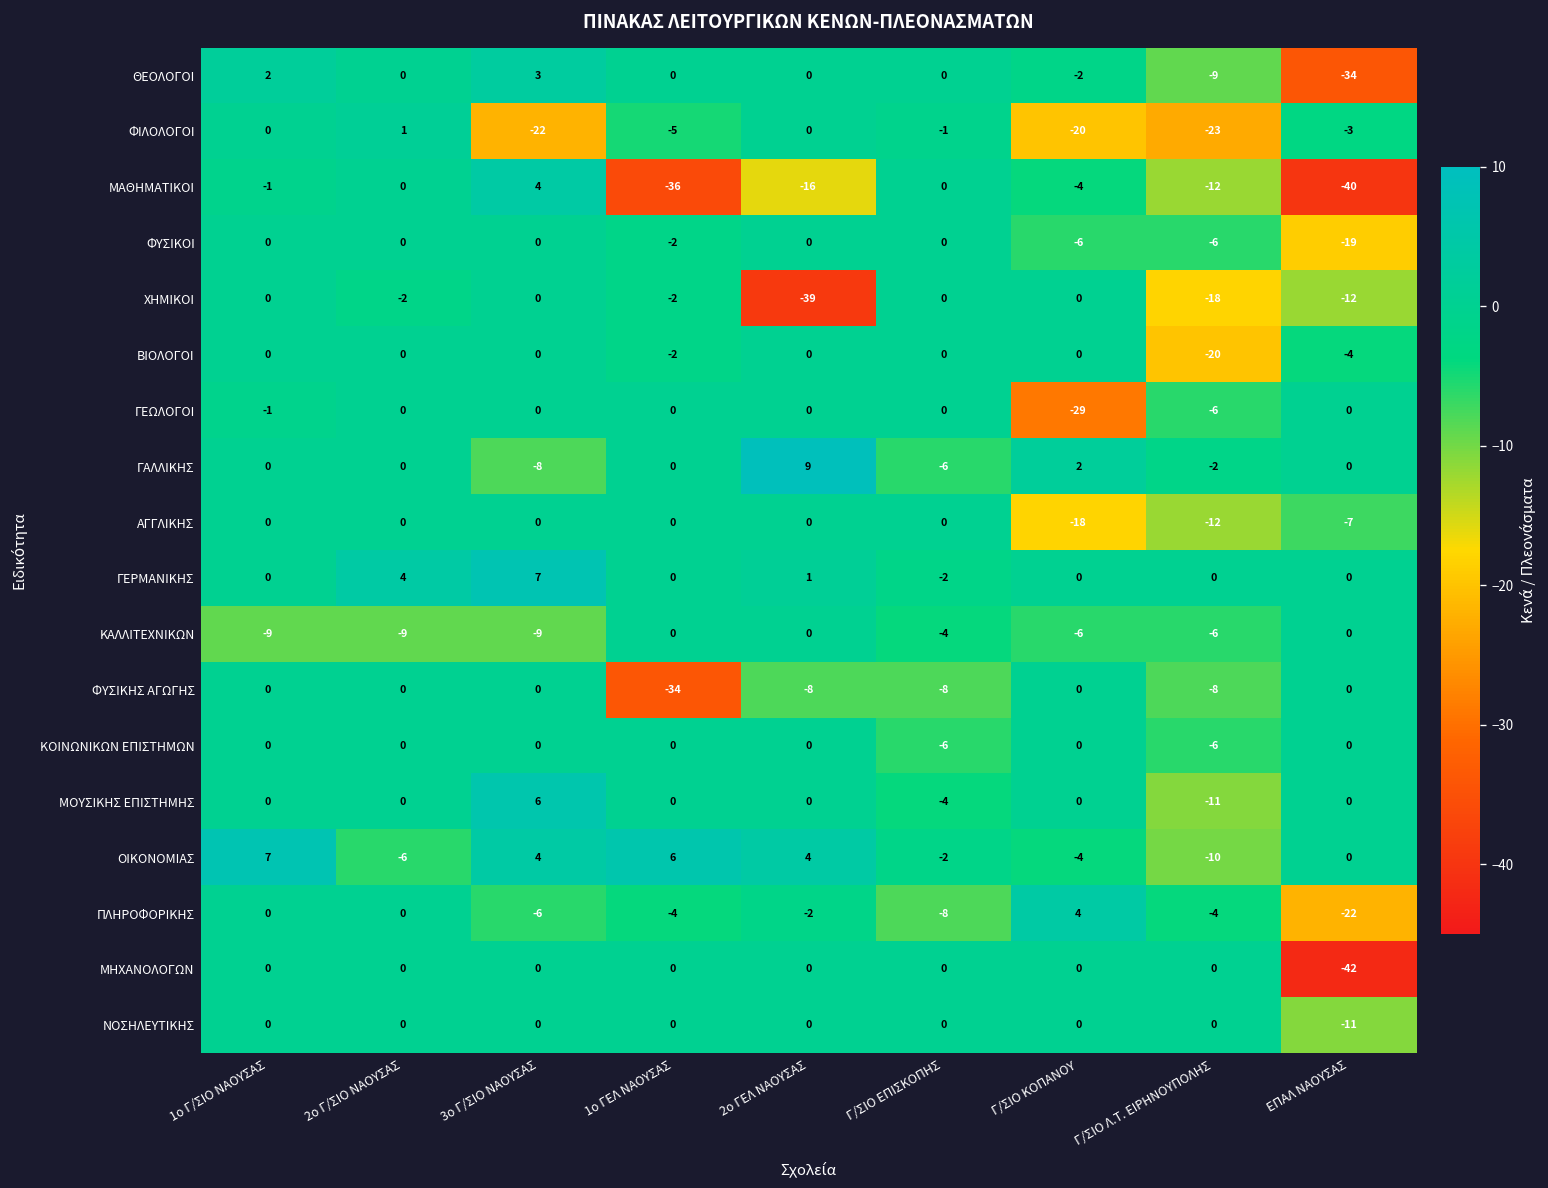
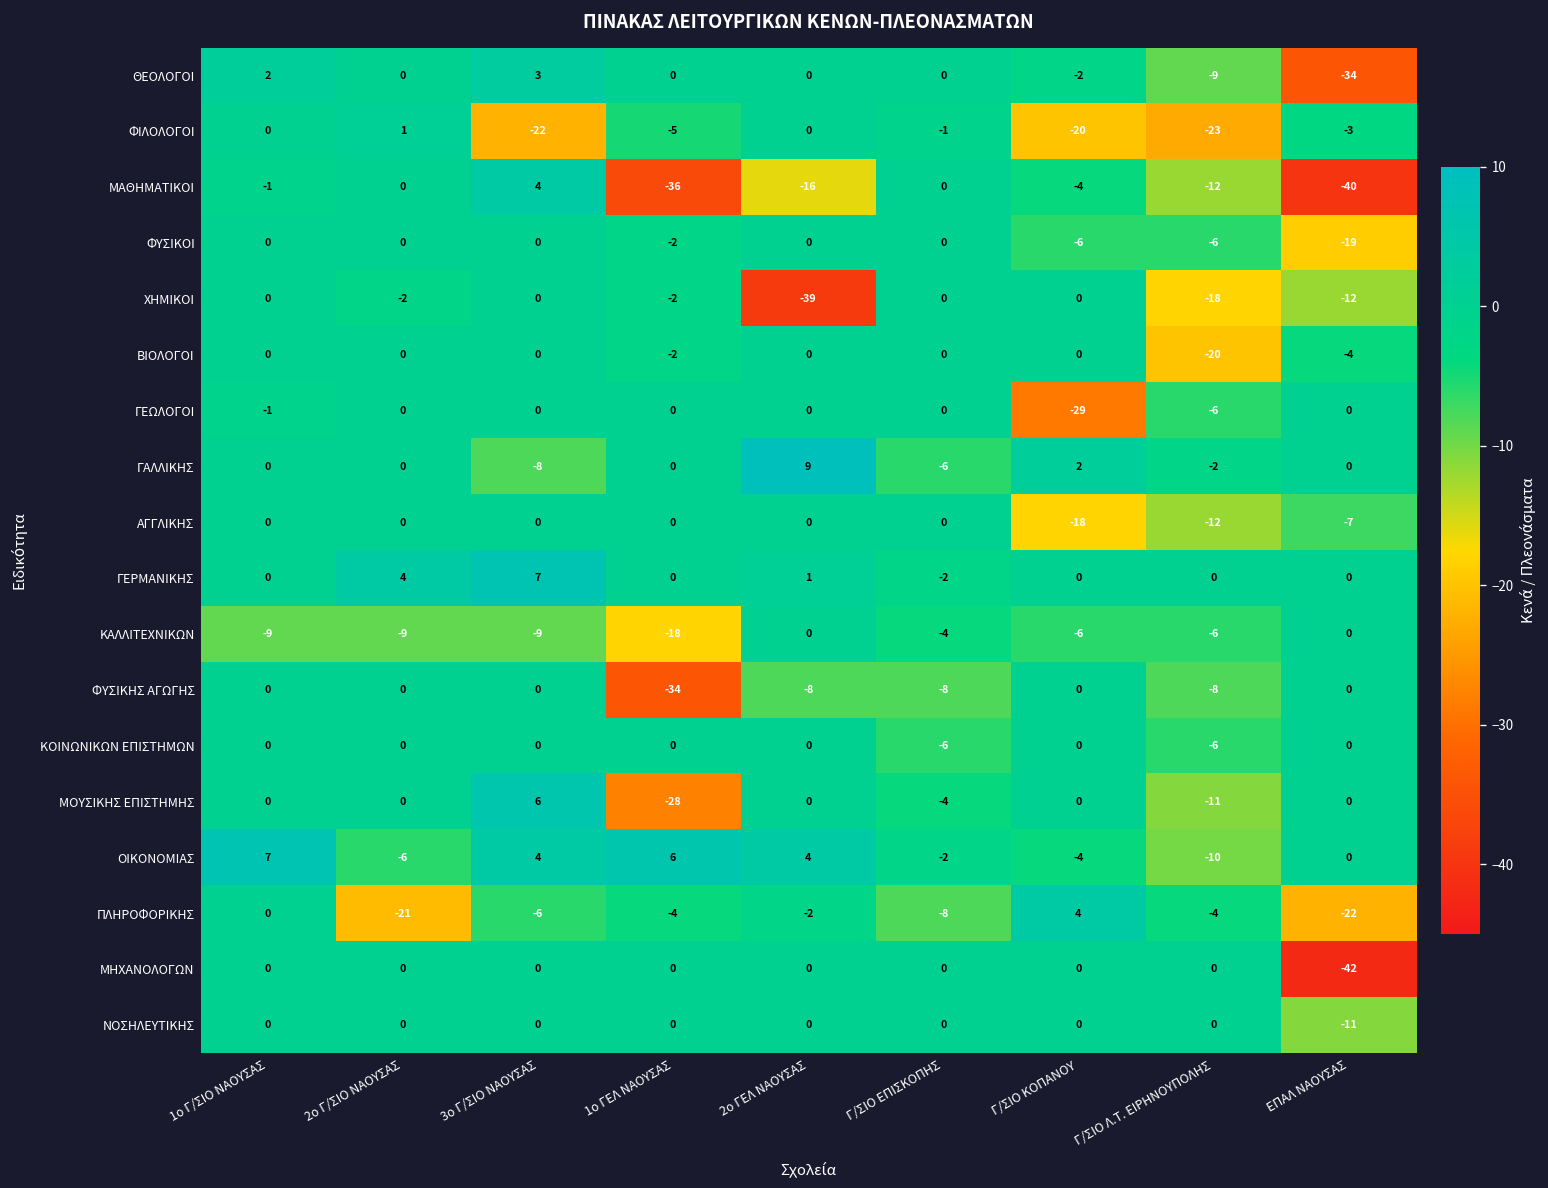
  {
    "ΘΕΟΛΟΓΟΙ": {
      "1ο Γ/ΣΙΟ ΝΑΟΥΣΑΣ": 2,
      "2ο Γ/ΣΙΟ ΝΑΟΥΣΑΣ": 0,
      "3ο Γ/ΣΙΟ ΝΑΟΥΣΑΣ": 3,
      "1ο ΓΕΛ ΝΑΟΥΣΑΣ": 0,
      "2ο ΓΕΛ ΝΑΟΥΣΑΣ": 0,
      "Γ/ΣΙΟ ΕΠΙΣΚΟΠΗΣ": 0,
      "Γ/ΣΙΟ ΚΟΠΑΝΟΥ": -2,
      "Γ/ΣΙΟ Λ.Τ. ΕΙΡΗΝΟΥΠΟΛΗΣ": -9,
      "ΕΠΑΛ ΝΑΟΥΣΑΣ": -34
    },
    "ΦΙΛΟΛΟΓΟΙ": {
      "1ο Γ/ΣΙΟ ΝΑΟΥΣΑΣ": 0,
      "2ο Γ/ΣΙΟ ΝΑΟΥΣΑΣ": 1,
      "3ο Γ/ΣΙΟ ΝΑΟΥΣΑΣ": -22,
      "1ο ΓΕΛ ΝΑΟΥΣΑΣ": -5,
      "2ο ΓΕΛ ΝΑΟΥΣΑΣ": 0,
      "Γ/ΣΙΟ ΕΠΙΣΚΟΠΗΣ": -1,
      "Γ/ΣΙΟ ΚΟΠΑΝΟΥ": -20,
      "Γ/ΣΙΟ Λ.Τ. ΕΙΡΗΝΟΥΠΟΛΗΣ": -23,
      "ΕΠΑΛ ΝΑΟΥΣΑΣ": -3
    },
    "ΜΑΘΗΜΑΤΙΚΟΙ": {
      "1ο Γ/ΣΙΟ ΝΑΟΥΣΑΣ": -1,
      "2ο Γ/ΣΙΟ ΝΑΟΥΣΑΣ": 0,
      "3ο Γ/ΣΙΟ ΝΑΟΥΣΑΣ": 4,
      "1ο ΓΕΛ ΝΑΟΥΣΑΣ": -36,
      "2ο ΓΕΛ ΝΑΟΥΣΑΣ": -16,
      "Γ/ΣΙΟ ΕΠΙΣΚΟΠΗΣ": 0,
      "Γ/ΣΙΟ ΚΟΠΑΝΟΥ": -4,
      "Γ/ΣΙΟ Λ.Τ. ΕΙΡΗΝΟΥΠΟΛΗΣ": -12,
      "ΕΠΑΛ ΝΑΟΥΣΑΣ": -40
    },
    "ΦΥΣΙΚΟΙ": {
      "1ο Γ/ΣΙΟ ΝΑΟΥΣΑΣ": 0,
      "2ο Γ/ΣΙΟ ΝΑΟΥΣΑΣ": 0,
      "3ο Γ/ΣΙΟ ΝΑΟΥΣΑΣ": 0,
      "1ο ΓΕΛ ΝΑΟΥΣΑΣ": -2,
      "2ο ΓΕΛ ΝΑΟΥΣΑΣ": 0,
      "Γ/ΣΙΟ ΕΠΙΣΚΟΠΗΣ": 0,
      "Γ/ΣΙΟ ΚΟΠΑΝΟΥ": -6,
      "Γ/ΣΙΟ Λ.Τ. ΕΙΡΗΝΟΥΠΟΛΗΣ": -6,
      "ΕΠΑΛ ΝΑΟΥΣΑΣ": -19
    },
    "ΧΗΜΙΚΟΙ": {
      "1ο Γ/ΣΙΟ ΝΑΟΥΣΑΣ": 0,
      "2ο Γ/ΣΙΟ ΝΑΟΥΣΑΣ": -2,
      "3ο Γ/ΣΙΟ ΝΑΟΥΣΑΣ": 0,
      "1ο ΓΕΛ ΝΑΟΥΣΑΣ": -2,
      "2ο ΓΕΛ ΝΑΟΥΣΑΣ": -39,
      "Γ/ΣΙΟ ΕΠΙΣΚΟΠΗΣ": 0,
      "Γ/ΣΙΟ ΚΟΠΑΝΟΥ": 0,
      "Γ/ΣΙΟ Λ.Τ. ΕΙΡΗΝΟΥΠΟΛΗΣ": -18,
      "ΕΠΑΛ ΝΑΟΥΣΑΣ": -12
    },
    "ΒΙΟΛΟΓΟΙ": {
      "1ο Γ/ΣΙΟ ΝΑΟΥΣΑΣ": 0,
      "2ο Γ/ΣΙΟ ΝΑΟΥΣΑΣ": 0,
      "3ο Γ/ΣΙΟ ΝΑΟΥΣΑΣ": 0,
      "1ο ΓΕΛ ΝΑΟΥΣΑΣ": -2,
      "2ο ΓΕΛ ΝΑΟΥΣΑΣ": 0,
      "Γ/ΣΙΟ ΕΠΙΣΚΟΠΗΣ": 0,
      "Γ/ΣΙΟ ΚΟΠΑΝΟΥ": 0,
      "Γ/ΣΙΟ Λ.Τ. ΕΙΡΗΝΟΥΠΟΛΗΣ": -20,
      "ΕΠΑΛ ΝΑΟΥΣΑΣ": -4
    },
    "ΓΕΩΛΟΓΟΙ": {
      "1ο Γ/ΣΙΟ ΝΑΟΥΣΑΣ": -1,
      "2ο Γ/ΣΙΟ ΝΑΟΥΣΑΣ": 0,
      "3ο Γ/ΣΙΟ ΝΑΟΥΣΑΣ": 0,
      "1ο ΓΕΛ ΝΑΟΥΣΑΣ": 0,
      "2ο ΓΕΛ ΝΑΟΥΣΑΣ": 0,
      "Γ/ΣΙΟ ΕΠΙΣΚΟΠΗΣ": 0,
      "Γ/ΣΙΟ ΚΟΠΑΝΟΥ": -29,
      "Γ/ΣΙΟ Λ.Τ. ΕΙΡΗΝΟΥΠΟΛΗΣ": -6,
      "ΕΠΑΛ ΝΑΟΥΣΑΣ": 0
    },
    "ΓΑΛΛΙΚΗΣ": {
      "1ο Γ/ΣΙΟ ΝΑΟΥΣΑΣ": 0,
      "2ο Γ/ΣΙΟ ΝΑΟΥΣΑΣ": 0,
      "3ο Γ/ΣΙΟ ΝΑΟΥΣΑΣ": -8,
      "1ο ΓΕΛ ΝΑΟΥΣΑΣ": 0,
      "2ο ΓΕΛ ΝΑΟΥΣΑΣ": 9,
      "Γ/ΣΙΟ ΕΠΙΣΚΟΠΗΣ": -6,
      "Γ/ΣΙΟ ΚΟΠΑΝΟΥ": 2,
      "Γ/ΣΙΟ Λ.Τ. ΕΙΡΗΝΟΥΠΟΛΗΣ": -2,
      "ΕΠΑΛ ΝΑΟΥΣΑΣ": 0
    },
    "ΑΓΓΛΙΚΗΣ": {
      "1ο Γ/ΣΙΟ ΝΑΟΥΣΑΣ": 0,
      "2ο Γ/ΣΙΟ ΝΑΟΥΣΑΣ": 0,
      "3ο Γ/ΣΙΟ ΝΑΟΥΣΑΣ": 0,
      "1ο ΓΕΛ ΝΑΟΥΣΑΣ": 0,
      "2ο ΓΕΛ ΝΑΟΥΣΑΣ": 0,
      "Γ/ΣΙΟ ΕΠΙΣΚΟΠΗΣ": 0,
      "Γ/ΣΙΟ ΚΟΠΑΝΟΥ": -18,
      "Γ/ΣΙΟ Λ.Τ. ΕΙΡΗΝΟΥΠΟΛΗΣ": -12,
      "ΕΠΑΛ ΝΑΟΥΣΑΣ": -7
    },
    "ΓΕΡΜΑΝΙΚΗΣ": {
      "1ο Γ/ΣΙΟ ΝΑΟΥΣΑΣ": 0,
      "2ο Γ/ΣΙΟ ΝΑΟΥΣΑΣ": 4,
      "3ο Γ/ΣΙΟ ΝΑΟΥΣΑΣ": 7,
      "1ο ΓΕΛ ΝΑΟΥΣΑΣ": 0,
      "2ο ΓΕΛ ΝΑΟΥΣΑΣ": 1,
      "Γ/ΣΙΟ ΕΠΙΣΚΟΠΗΣ": -2,
      "Γ/ΣΙΟ ΚΟΠΑΝΟΥ": 0,
      "Γ/ΣΙΟ Λ.Τ. ΕΙΡΗΝΟΥΠΟΛΗΣ": 0,
      "ΕΠΑΛ ΝΑΟΥΣΑΣ": 0
    },
    "ΚΑΛΛΙΤΕΧΝΙΚΩΝ": {
      "1ο Γ/ΣΙΟ ΝΑΟΥΣΑΣ": -9,
      "2ο Γ/ΣΙΟ ΝΑΟΥΣΑΣ": -9,
      "3ο Γ/ΣΙΟ ΝΑΟΥΣΑΣ": -9,
-     "1ο ΓΕΛ ΝΑΟΥΣΑΣ": 0,
+     "1ο ΓΕΛ ΝΑΟΥΣΑΣ": -18,
      "2ο ΓΕΛ ΝΑΟΥΣΑΣ": 0,
      "Γ/ΣΙΟ ΕΠΙΣΚΟΠΗΣ": -4,
      "Γ/ΣΙΟ ΚΟΠΑΝΟΥ": -6,
      "Γ/ΣΙΟ Λ.Τ. ΕΙΡΗΝΟΥΠΟΛΗΣ": -6,
      "ΕΠΑΛ ΝΑΟΥΣΑΣ": 0
    },
    "ΦΥΣΙΚΗΣ ΑΓΩΓΗΣ": {
      "1ο Γ/ΣΙΟ ΝΑΟΥΣΑΣ": 0,
      "2ο Γ/ΣΙΟ ΝΑΟΥΣΑΣ": 0,
      "3ο Γ/ΣΙΟ ΝΑΟΥΣΑΣ": 0,
      "1ο ΓΕΛ ΝΑΟΥΣΑΣ": -34,
      "2ο ΓΕΛ ΝΑΟΥΣΑΣ": -8,
      "Γ/ΣΙΟ ΕΠΙΣΚΟΠΗΣ": -8,
      "Γ/ΣΙΟ ΚΟΠΑΝΟΥ": 0,
      "Γ/ΣΙΟ Λ.Τ. ΕΙΡΗΝΟΥΠΟΛΗΣ": -8,
      "ΕΠΑΛ ΝΑΟΥΣΑΣ": 0
    },
    "ΚΟΙΝΩΝΙΚΩΝ ΕΠΙΣΤΗΜΩΝ": {
      "1ο Γ/ΣΙΟ ΝΑΟΥΣΑΣ": 0,
      "2ο Γ/ΣΙΟ ΝΑΟΥΣΑΣ": 0,
      "3ο Γ/ΣΙΟ ΝΑΟΥΣΑΣ": 0,
      "1ο ΓΕΛ ΝΑΟΥΣΑΣ": 0,
      "2ο ΓΕΛ ΝΑΟΥΣΑΣ": 0,
      "Γ/ΣΙΟ ΕΠΙΣΚΟΠΗΣ": -6,
      "Γ/ΣΙΟ ΚΟΠΑΝΟΥ": 0,
      "Γ/ΣΙΟ Λ.Τ. ΕΙΡΗΝΟΥΠΟΛΗΣ": -6,
      "ΕΠΑΛ ΝΑΟΥΣΑΣ": 0
    },
    "ΜΟΥΣΙΚΗΣ ΕΠΙΣΤΗΜΗΣ": {
      "1ο Γ/ΣΙΟ ΝΑΟΥΣΑΣ": 0,
      "2ο Γ/ΣΙΟ ΝΑΟΥΣΑΣ": 0,
      "3ο Γ/ΣΙΟ ΝΑΟΥΣΑΣ": 6,
-     "1ο ΓΕΛ ΝΑΟΥΣΑΣ": 0,
+     "1ο ΓΕΛ ΝΑΟΥΣΑΣ": -28,
      "2ο ΓΕΛ ΝΑΟΥΣΑΣ": 0,
      "Γ/ΣΙΟ ΕΠΙΣΚΟΠΗΣ": -4,
      "Γ/ΣΙΟ ΚΟΠΑΝΟΥ": 0,
      "Γ/ΣΙΟ Λ.Τ. ΕΙΡΗΝΟΥΠΟΛΗΣ": -11,
      "ΕΠΑΛ ΝΑΟΥΣΑΣ": 0
    },
    "OIKONOMΙΑΣ": {
      "1ο Γ/ΣΙΟ ΝΑΟΥΣΑΣ": 7,
      "2ο Γ/ΣΙΟ ΝΑΟΥΣΑΣ": -6,
      "3ο Γ/ΣΙΟ ΝΑΟΥΣΑΣ": 4,
      "1ο ΓΕΛ ΝΑΟΥΣΑΣ": 6,
      "2ο ΓΕΛ ΝΑΟΥΣΑΣ": 4,
      "Γ/ΣΙΟ ΕΠΙΣΚΟΠΗΣ": -2,
      "Γ/ΣΙΟ ΚΟΠΑΝΟΥ": -4,
      "Γ/ΣΙΟ Λ.Τ. ΕΙΡΗΝΟΥΠΟΛΗΣ": -10,
      "ΕΠΑΛ ΝΑΟΥΣΑΣ": 0
    },
    "ΠΛΗΡΟΦΟΡΙΚΗΣ": {
      "1ο Γ/ΣΙΟ ΝΑΟΥΣΑΣ": 0,
-     "2ο Γ/ΣΙΟ ΝΑΟΥΣΑΣ": 0,
+     "2ο Γ/ΣΙΟ ΝΑΟΥΣΑΣ": -21,
      "3ο Γ/ΣΙΟ ΝΑΟΥΣΑΣ": -6,
      "1ο ΓΕΛ ΝΑΟΥΣΑΣ": -4,
      "2ο ΓΕΛ ΝΑΟΥΣΑΣ": -2,
      "Γ/ΣΙΟ ΕΠΙΣΚΟΠΗΣ": -8,
      "Γ/ΣΙΟ ΚΟΠΑΝΟΥ": 4,
      "Γ/ΣΙΟ Λ.Τ. ΕΙΡΗΝΟΥΠΟΛΗΣ": -4,
      "ΕΠΑΛ ΝΑΟΥΣΑΣ": -22
    },
    "ΜΗΧΑΝΟΛΟΓΩΝ": {
      "1ο Γ/ΣΙΟ ΝΑΟΥΣΑΣ": 0,
      "2ο Γ/ΣΙΟ ΝΑΟΥΣΑΣ": 0,
      "3ο Γ/ΣΙΟ ΝΑΟΥΣΑΣ": 0,
      "1ο ΓΕΛ ΝΑΟΥΣΑΣ": 0,
      "2ο ΓΕΛ ΝΑΟΥΣΑΣ": 0,
      "Γ/ΣΙΟ ΕΠΙΣΚΟΠΗΣ": 0,
      "Γ/ΣΙΟ ΚΟΠΑΝΟΥ": 0,
      "Γ/ΣΙΟ Λ.Τ. ΕΙΡΗΝΟΥΠΟΛΗΣ": 0,
      "ΕΠΑΛ ΝΑΟΥΣΑΣ": -42
    },
    "ΝΟΣΗΛΕΥΤΙΚΗΣ": {
      "1ο Γ/ΣΙΟ ΝΑΟΥΣΑΣ": 0,
      "2ο Γ/ΣΙΟ ΝΑΟΥΣΑΣ": 0,
      "3ο Γ/ΣΙΟ ΝΑΟΥΣΑΣ": 0,
      "1ο ΓΕΛ ΝΑΟΥΣΑΣ": 0,
      "2ο ΓΕΛ ΝΑΟΥΣΑΣ": 0,
      "Γ/ΣΙΟ ΕΠΙΣΚΟΠΗΣ": 0,
      "Γ/ΣΙΟ ΚΟΠΑΝΟΥ": 0,
      "Γ/ΣΙΟ Λ.Τ. ΕΙΡΗΝΟΥΠΟΛΗΣ": 0,
      "ΕΠΑΛ ΝΑΟΥΣΑΣ": -11
    }
  }
